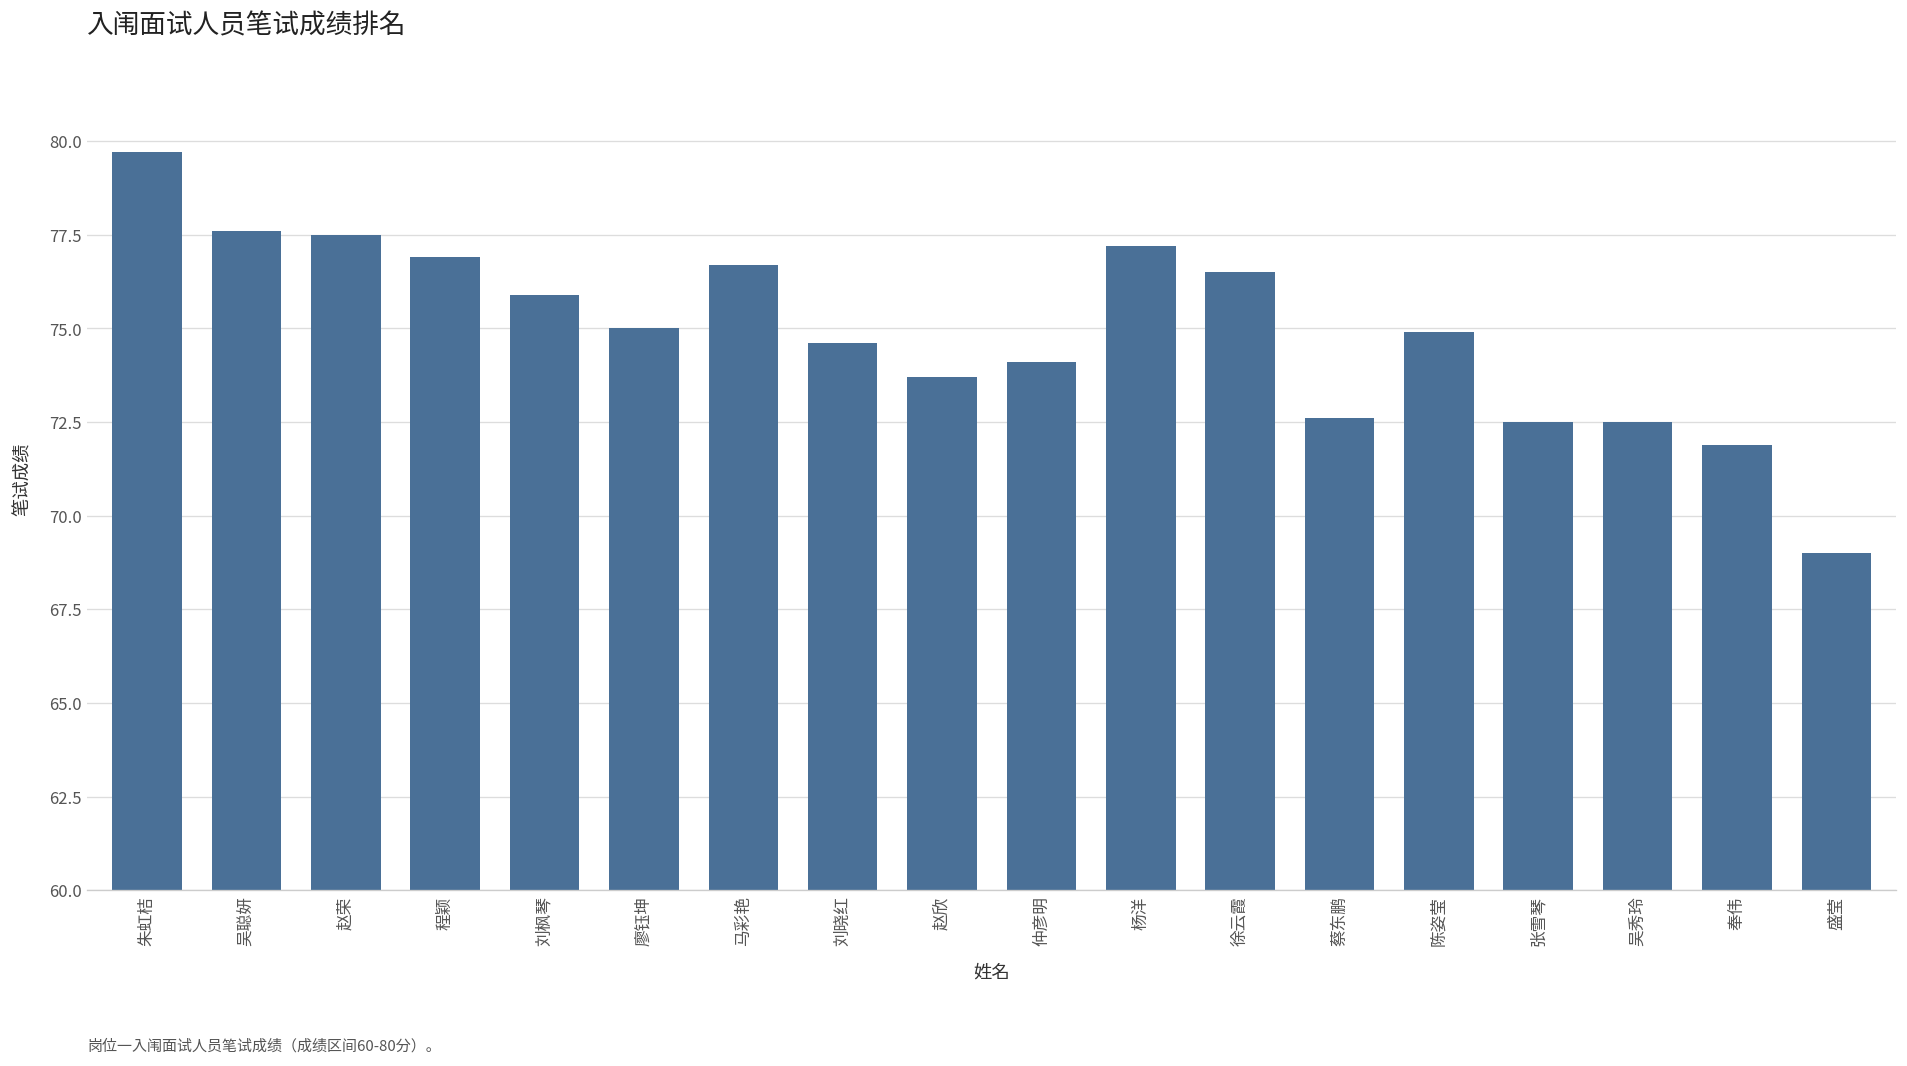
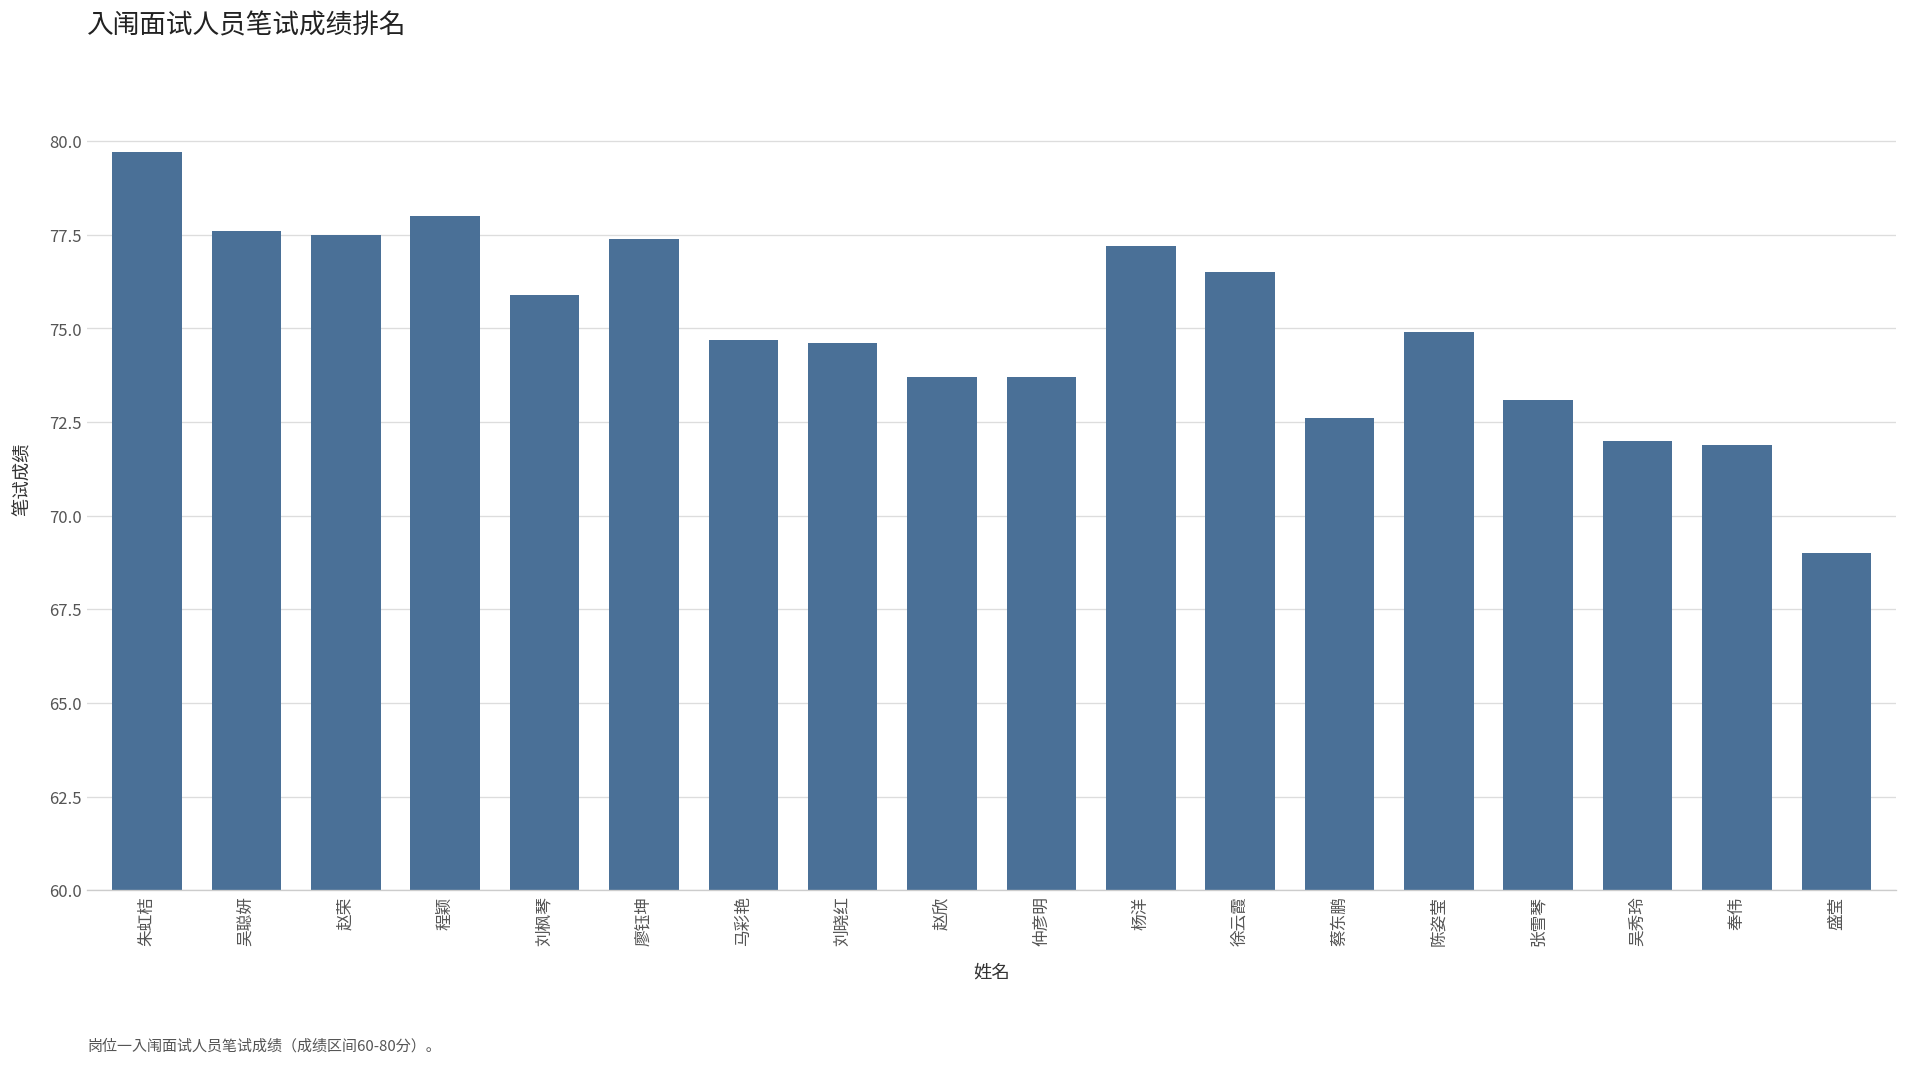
  {
    "朱虹桔": 79.7,
    "赵荣": 77.5,
-   "程颖": 76.9,
+   "程颖": 78.0,
    "刘枫琴": 75.9,
-   "廖钰坤": 75.0,
-   "马彩艳": 76.7,
+   "廖钰坤": 77.4,
+   "马彩艳": 74.7,
    "刘晓红": 74.6,
    "赵欣": 73.7,
-   "仲彦明": 74.1,
+   "仲彦明": 73.7,
    "杨洋": 77.2,
    "徐云霞": 76.5,
    "蔡东鹏": 72.6,
    "陈姿莹": 74.9,
-   "张雪琴": 72.5,
-   "吴秀玲": 72.5,
+   "张雪琴": 73.1,
+   "吴秀玲": 72.0,
    "奉伟": 71.9,
    "盛莹": 69.0
  }
